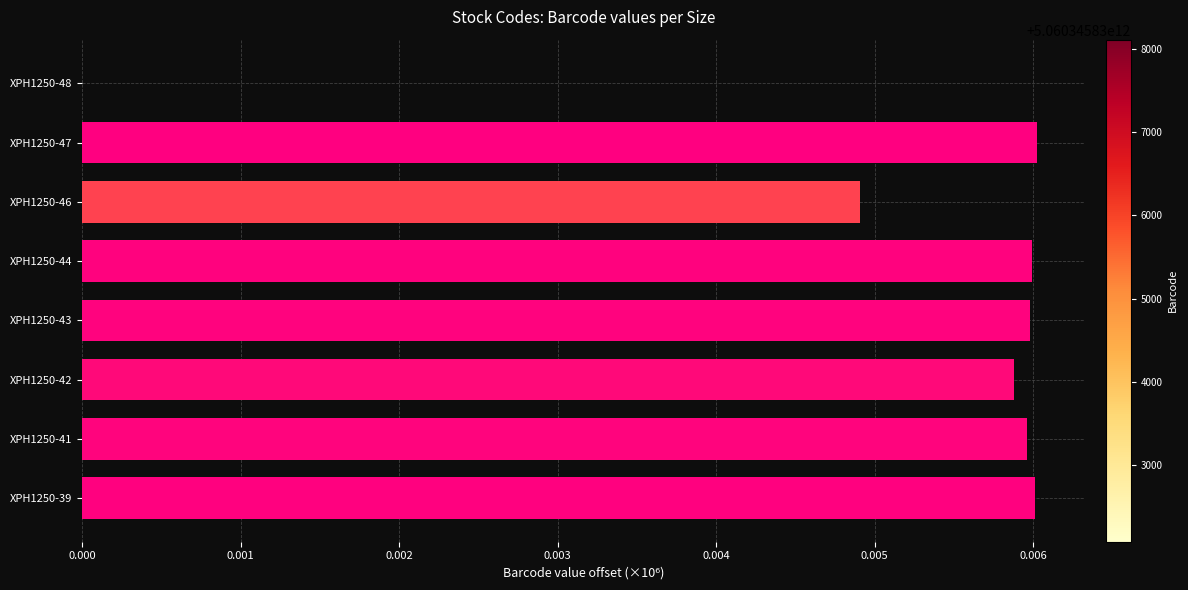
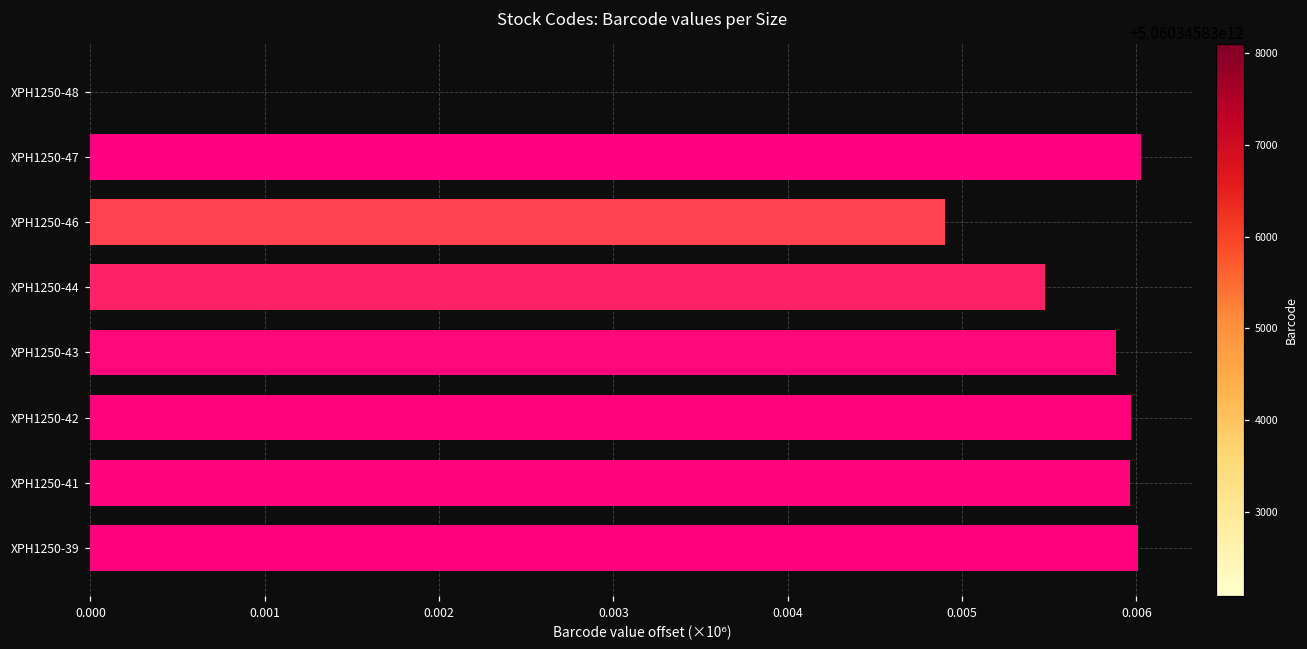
  {
    "XPH1250-48": 0.00000,
    "XPH1250-47": 0.00603,
    "XPH1250-46": 0.00491,
-   "XPH1250-44": 0.00600,
-   "XPH1250-43": 0.00598,
-   "XPH1250-42": 0.00588,
+   "XPH1250-44": 0.00547,
+   "XPH1250-43": 0.00588,
+   "XPH1250-42": 0.00597,
    "XPH1250-41": 0.00596,
    "XPH1250-39": 0.00601
  }
